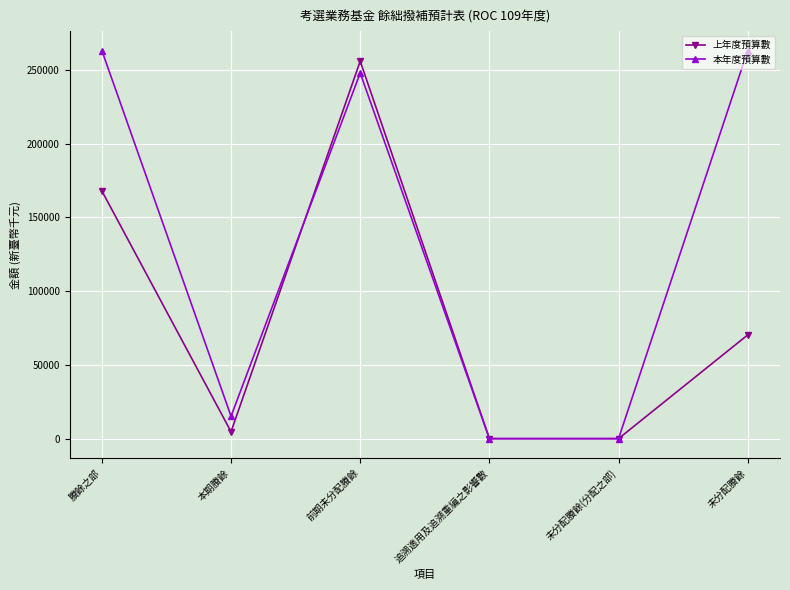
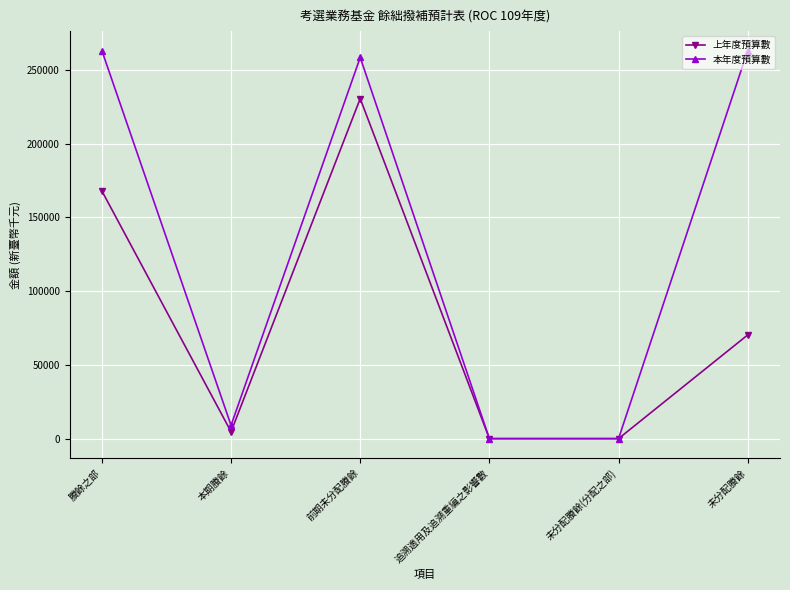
  {
    "上年度預算數": {
      "賸餘之部": 168000,
      "本期賸餘": 5000,
-     "前期未分配賸餘": 256000,
+     "前期未分配賸餘": 231000,
      "未分配賸餘": 70000
    },
    "本年度預算數": {
      "賸餘之部": 263000,
-     "本期賸餘": 15000,
-     "前期未分配賸餘": 248000
+     "本期賸餘": 9000,
+     "前期未分配賸餘": 259000
    }
  }
